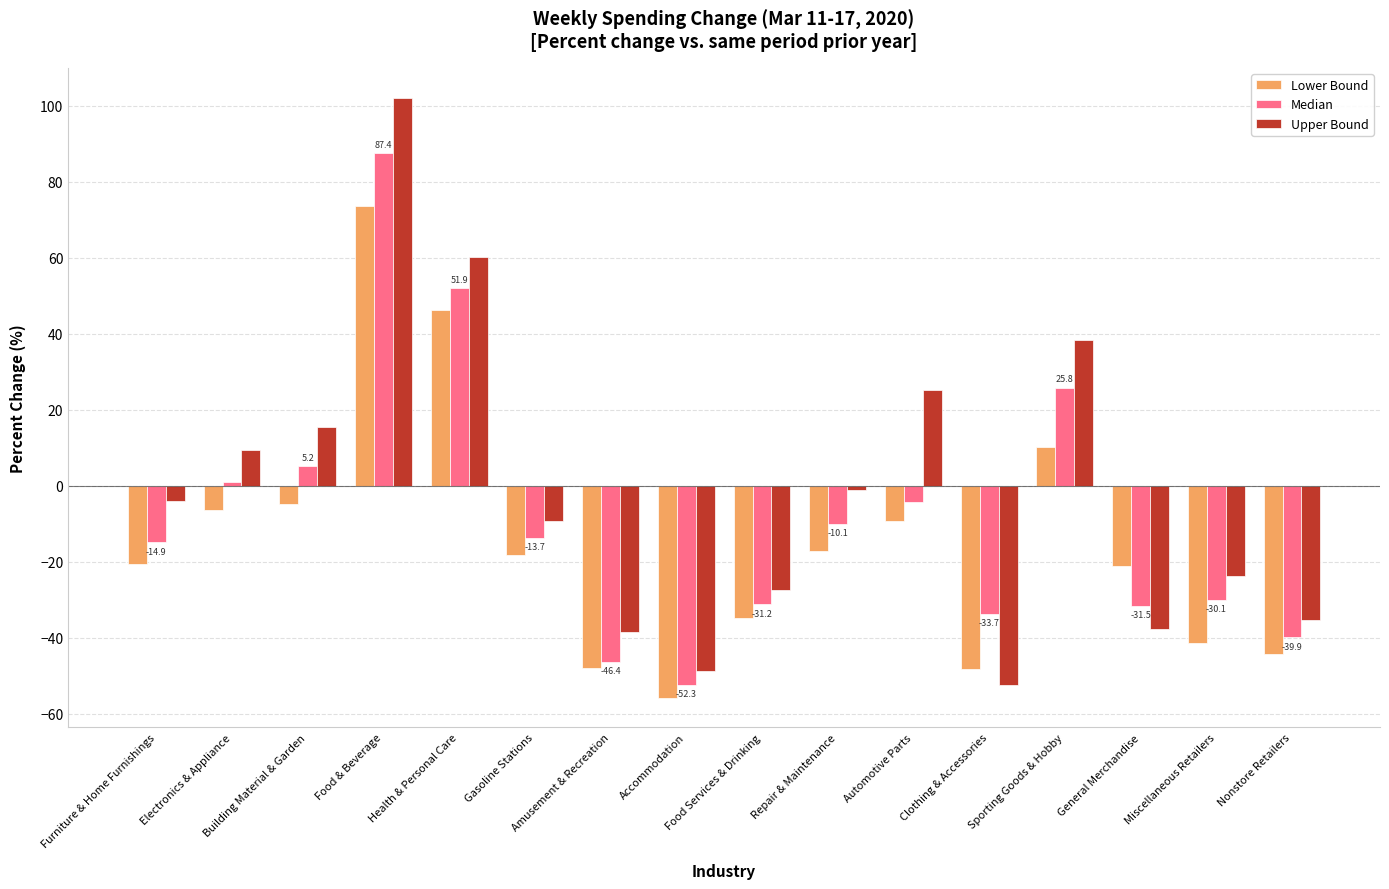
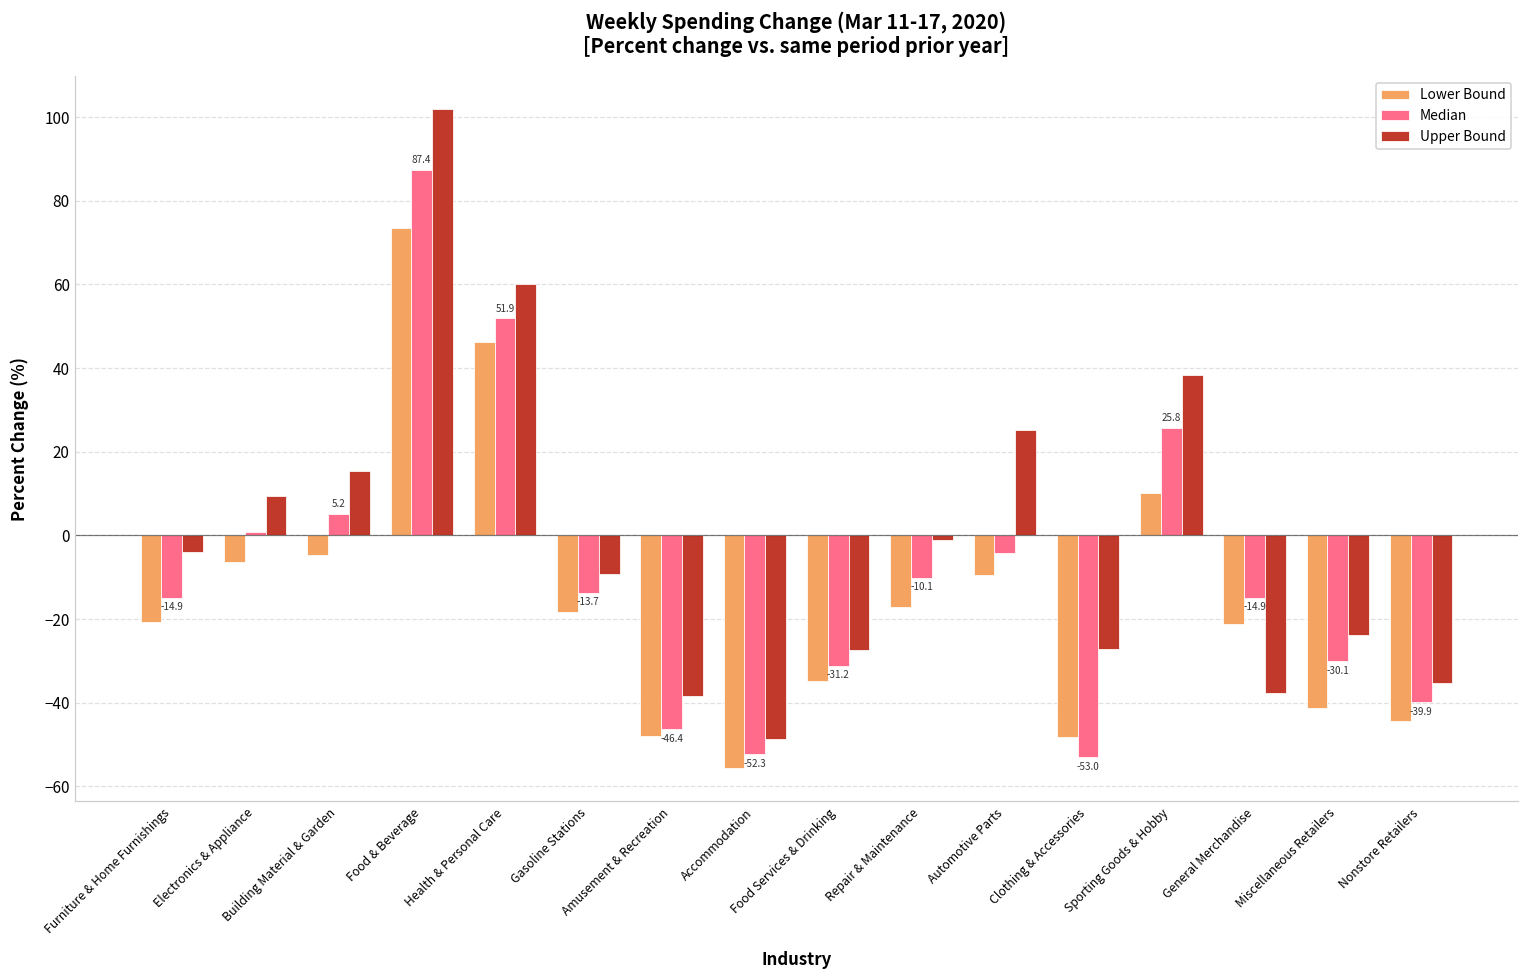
  {
    "Lower Bound": {
      "Furniture & Home Furnishings": -21,
      "Electronics & Appliance": -6,
      "Building Material & Garden": -5,
      "Food & Beverage": 74,
      "Health & Personal Care": 46,
      "Gasoline Stations": -18,
      "Amusement & Recreation": -48,
      "Accommodation": -56,
      "Food Services & Drinking": -35,
      "Repair & Maintenance": -17,
      "Automotive Parts": -9,
      "Clothing & Accessories": -48,
      "Sporting Goods & Hobby": 10,
      "General Merchandise": -21,
      "Miscellaneous Retailers": -41,
      "Nonstore Retailers": -44
    },
    "Median": {
      "Furniture & Home Furnishings": -14.9,
      "Building Material & Garden": 5.2,
      "Food & Beverage": 87.4,
      "Health & Personal Care": 51.9,
      "Gasoline Stations": -13.7,
      "Amusement & Recreation": -46.4,
      "Accommodation": -52.3,
      "Food Services & Drinking": -31.2,
      "Repair & Maintenance": -10.1,
-     "Clothing & Accessories": -33.7,
+     "Clothing & Accessories": -53.0,
      "Sporting Goods & Hobby": 25.8,
-     "General Merchandise": -31.5,
+     "General Merchandise": -14.9,
      "Miscellaneous Retailers": -30.1,
      "Nonstore Retailers": -39.9
    },
    "Upper Bound": {
      "Furniture & Home Furnishings": -4,
      "Electronics & Appliance": 10,
      "Building Material & Garden": 15,
      "Food & Beverage": 102,
      "Health & Personal Care": 60,
      "Gasoline Stations": -9,
      "Amusement & Recreation": -39,
      "Accommodation": -49,
      "Food Services & Drinking": -27,
      "Repair & Maintenance": -1,
      "Automotive Parts": 25,
-     "Clothing & Accessories": -52,
+     "Clothing & Accessories": -27,
      "Sporting Goods & Hobby": 38,
      "General Merchandise": -38,
      "Miscellaneous Retailers": -24,
      "Nonstore Retailers": -35
    }
  }
